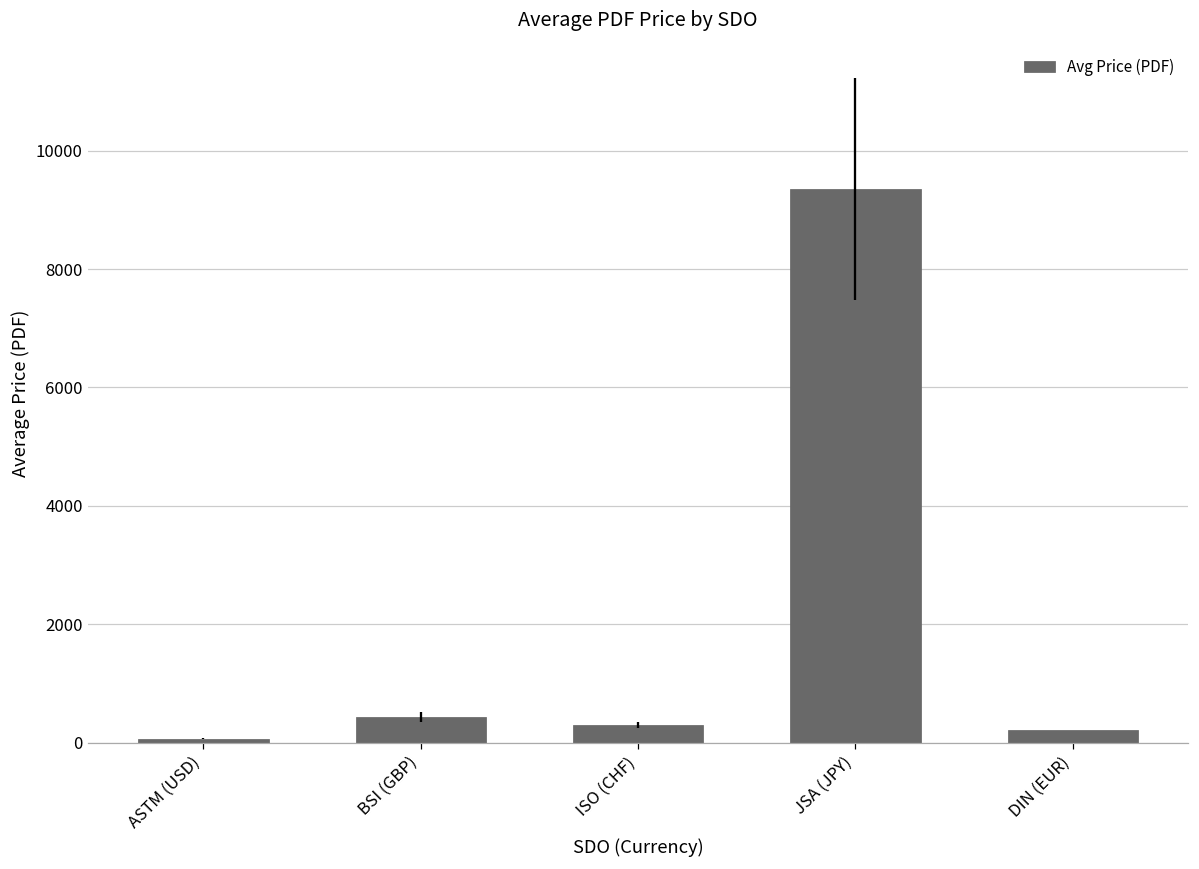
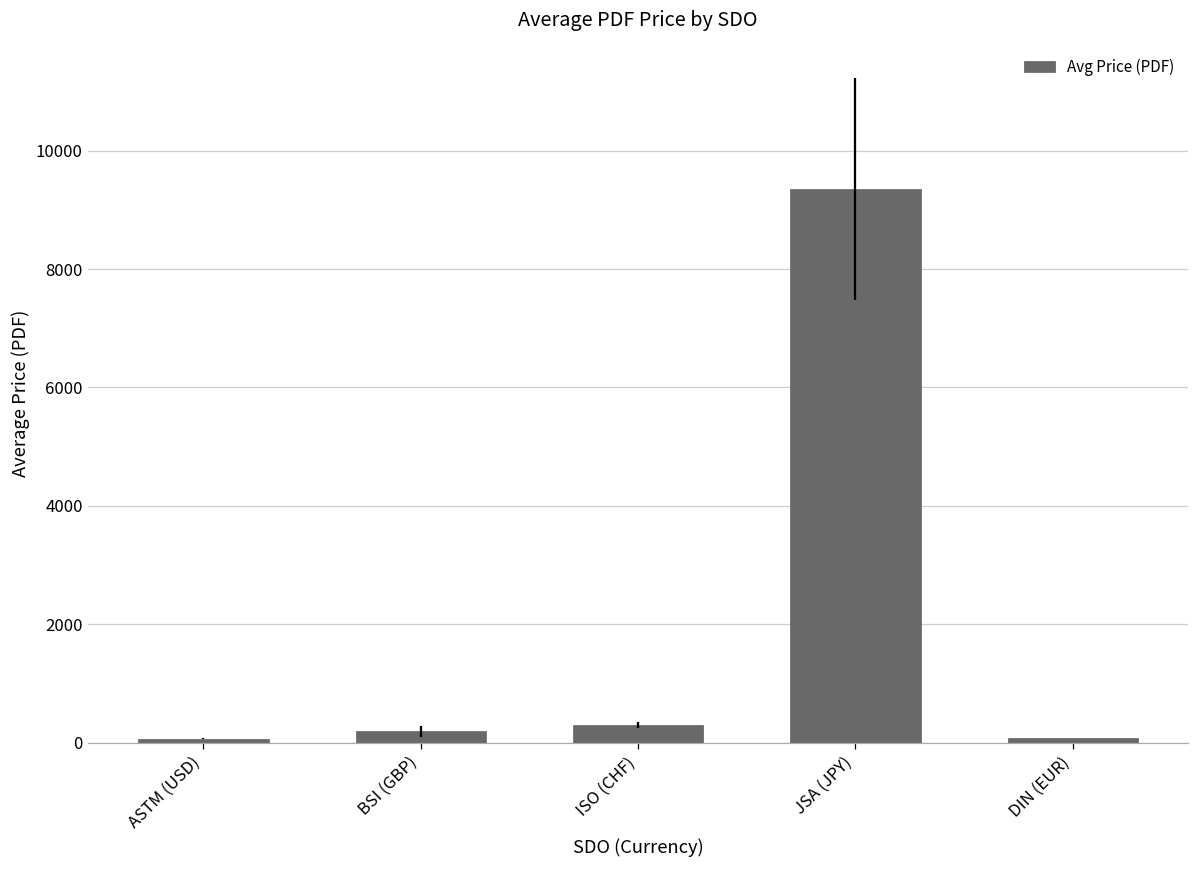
  {
    "ASTM (USD)": 100,
-   "BSI (GBP)": 400,
+   "BSI (GBP)": 200,
    "ISO (CHF)": 300,
    "JSA (JPY)": 9400,
-   "DIN (EUR)": 200
+   "DIN (EUR)": 100
  }
